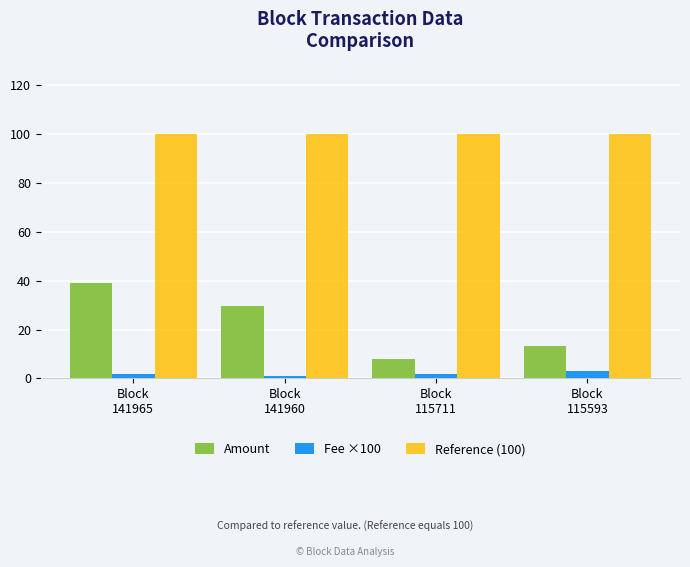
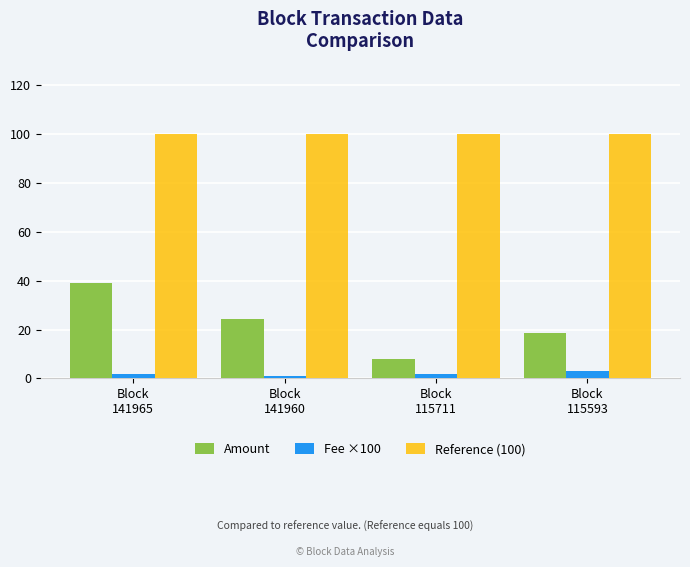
  {
    "Amount": {
      "Block 141965": 39,
-     "Block 141960": 30,
+     "Block 141960": 24,
      "Block 115711": 8,
-     "Block 115593": 13
+     "Block 115593": 19
    },
    "Fee ×100": {
      "Block 141965": 2,
      "Block 115711": 2,
      "Block 115593": 3
    },
    "Reference (100)": {
      "Block 141965": 100,
      "Block 141960": 100,
      "Block 115711": 100,
      "Block 115593": 100
    }
  }
